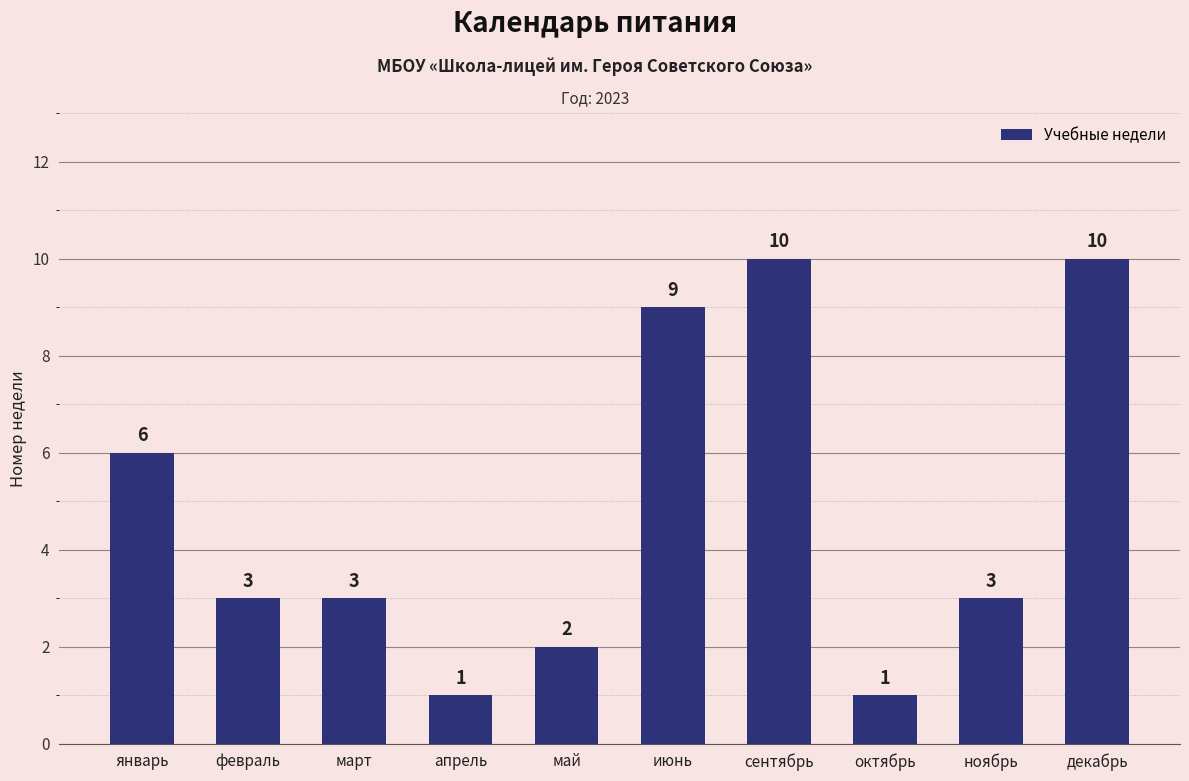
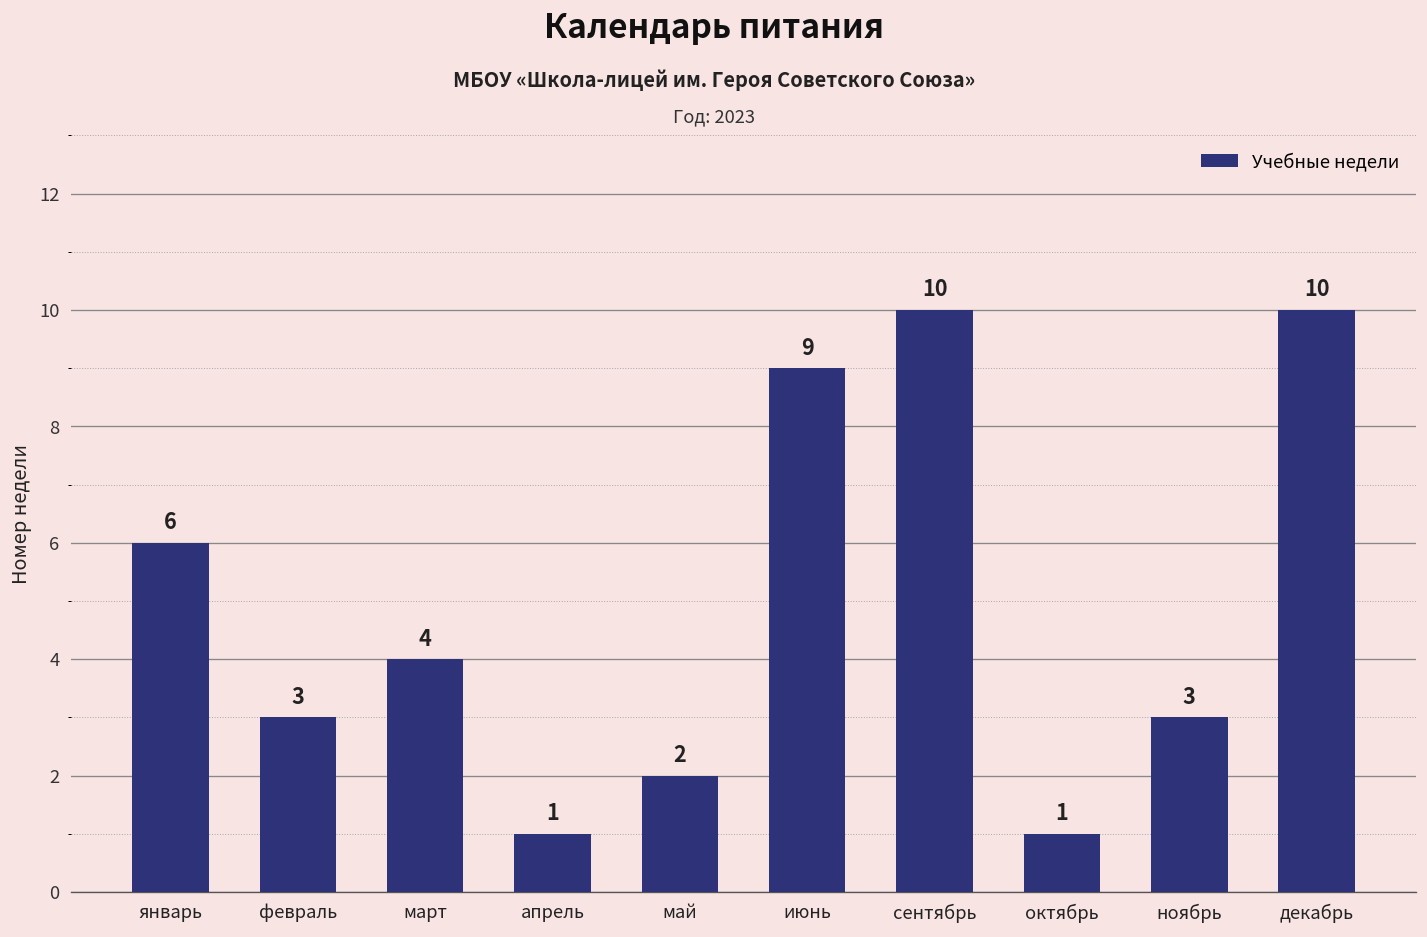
  {
    "январь": 6,
    "февраль": 3,
-   "март": 3,
+   "март": 4,
    "апрель": 1,
    "май": 2,
    "июнь": 9,
    "сентябрь": 10,
    "октябрь": 1,
    "ноябрь": 3,
    "декабрь": 10
  }
